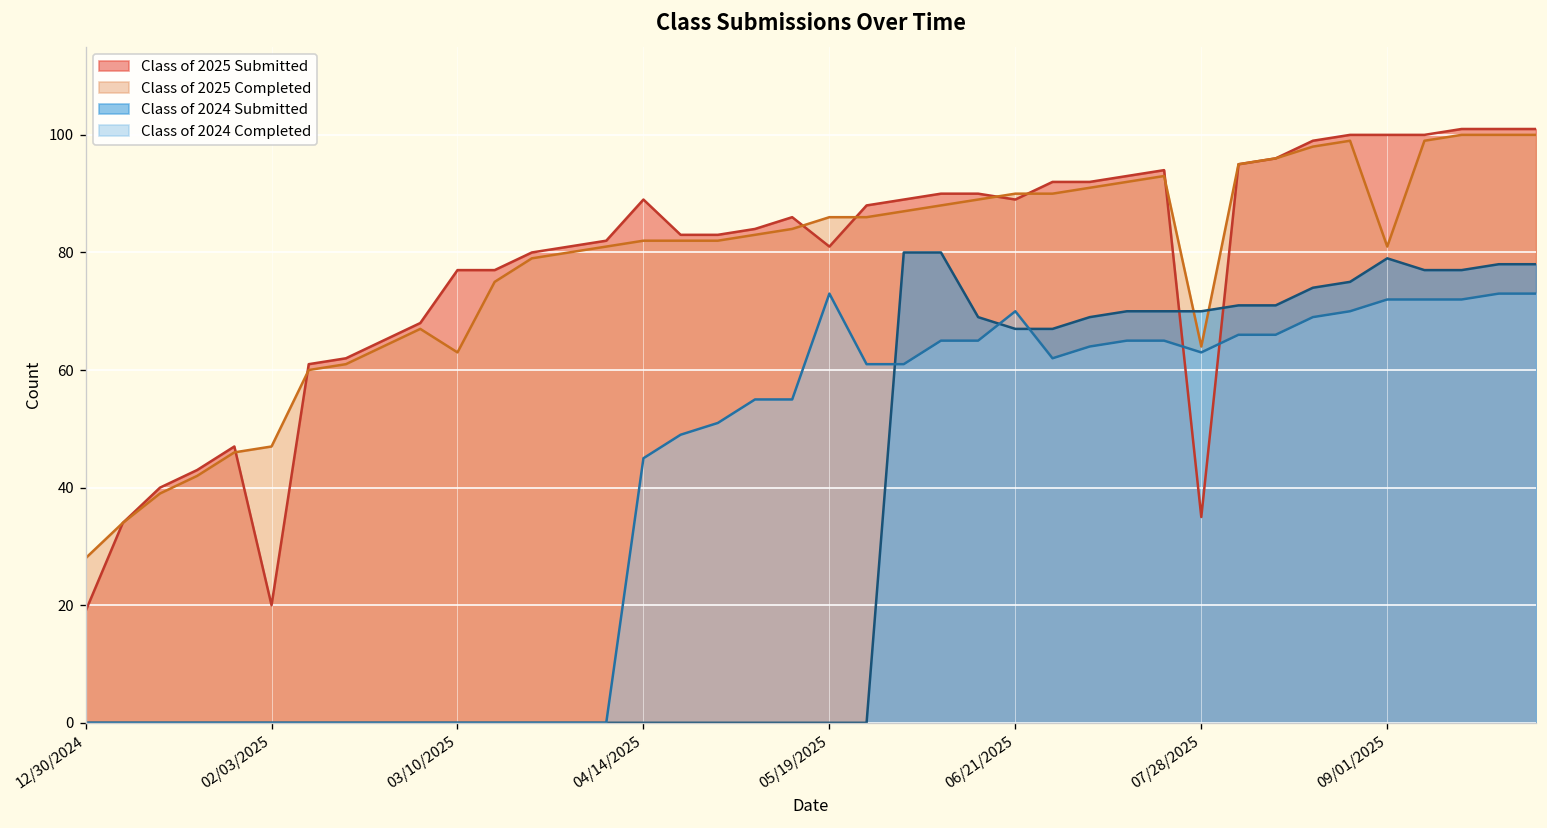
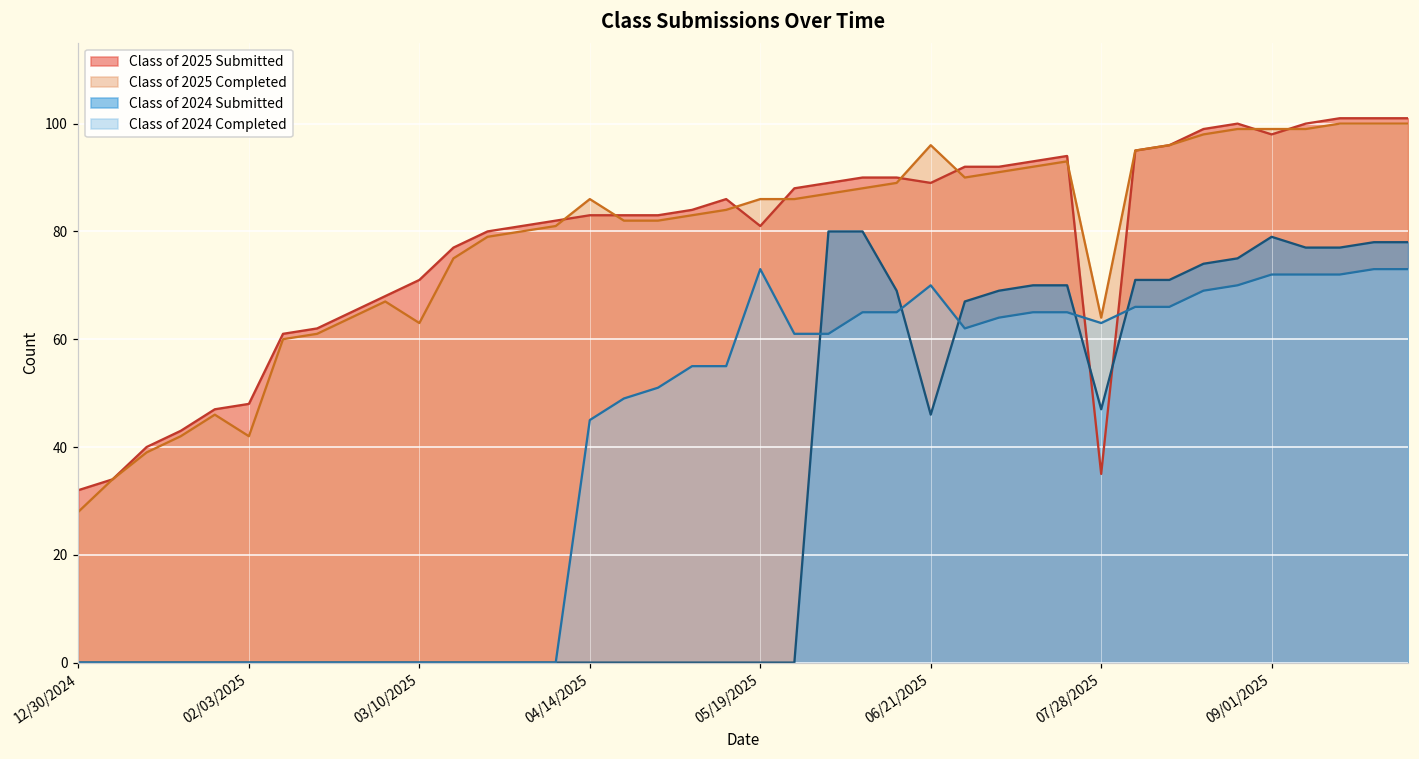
  {
    "Class of 2025 Submitted": {
-     "12/30/2024": 19,
-     "02/03/2025": 20,
-     "03/10/2025": 77,
-     "04/14/2025": 89,
+     "12/30/2024": 32,
+     "02/03/2025": 48,
+     "03/10/2025": 71,
+     "04/14/2025": 83,
      "05/19/2025": 81,
      "06/21/2025": 89,
      "07/28/2025": 35,
-     "09/01/2025": 100
+     "09/01/2025": 98
    },
    "Class of 2025 Completed": {
      "12/30/2024": 28,
-     "02/03/2025": 47,
+     "02/03/2025": 42,
      "03/10/2025": 63,
-     "04/14/2025": 82,
+     "04/14/2025": 86,
      "05/19/2025": 86,
-     "06/21/2025": 90,
+     "06/21/2025": 96,
      "07/28/2025": 64,
-     "09/01/2025": 81
+     "09/01/2025": 99
    },
    "Class of 2024 Submitted": {
      "04/14/2025": 0,
      "05/19/2025": 0,
-     "06/21/2025": 67,
-     "07/28/2025": 70,
+     "06/21/2025": 46,
+     "07/28/2025": 47,
      "09/01/2025": 79
    },
    "Class of 2024 Completed": {
      "04/14/2025": 45,
      "05/19/2025": 73,
      "06/21/2025": 70,
      "07/28/2025": 63,
      "09/01/2025": 72
    }
  }
